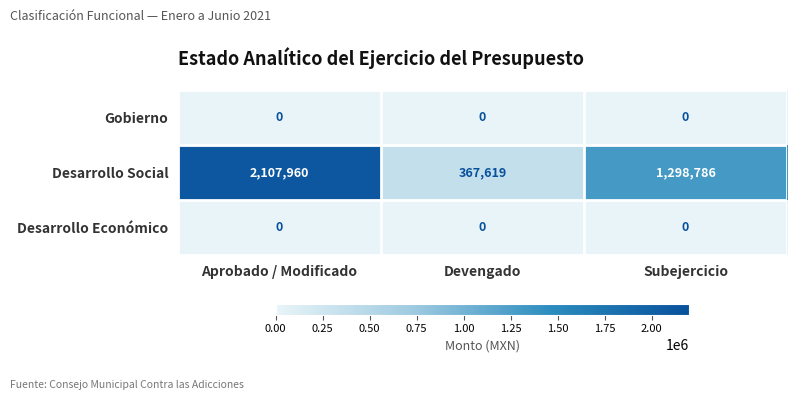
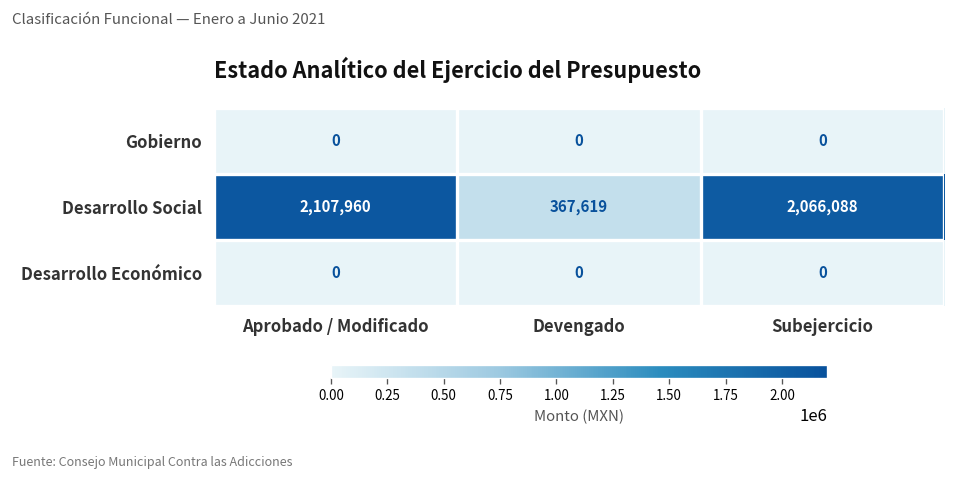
  {
    "Gobierno": {
      "Aprobado / Modificado": "0",
      "Devengado": "0",
      "Subejercicio": "0"
    },
    "Desarrollo Social": {
      "Aprobado / Modificado": "2,107,960",
      "Devengado": "367,619",
-     "Subejercicio": "1,298,786"
+     "Subejercicio": "2,066,088"
    },
    "Desarrollo Económico": {
      "Aprobado / Modificado": "0",
      "Devengado": "0",
      "Subejercicio": "0"
    }
  }
